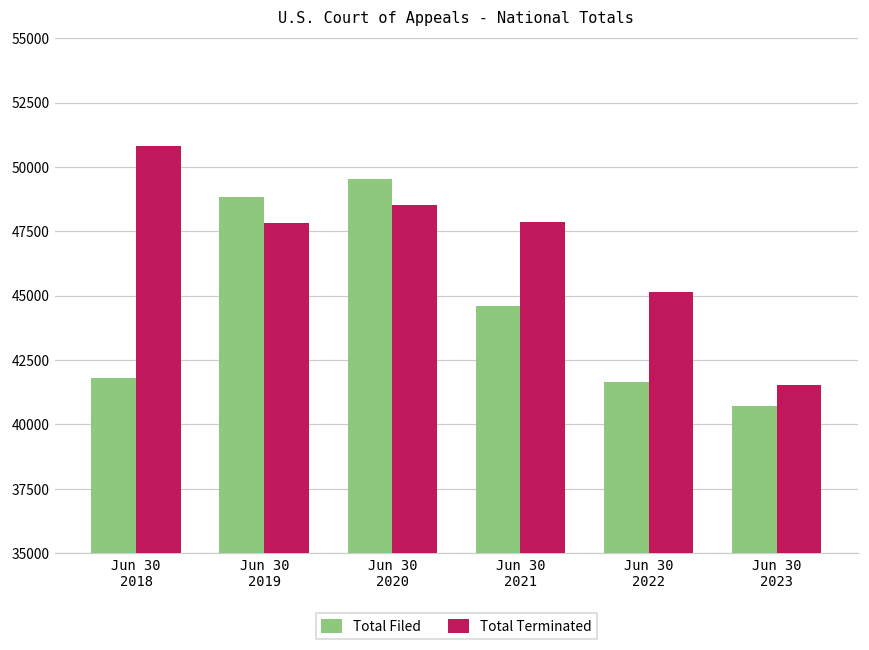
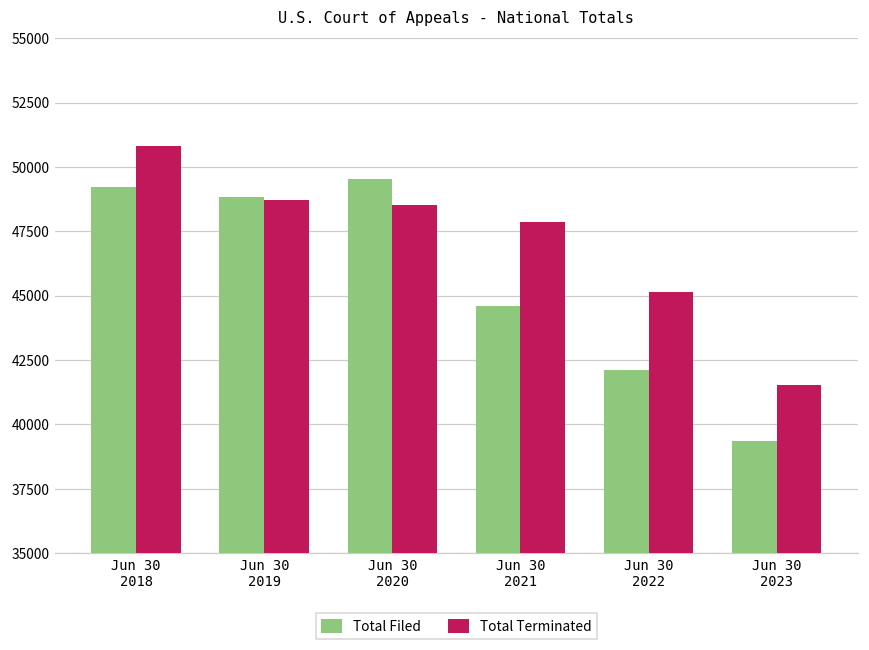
  {
    "Total Filed": {
-     "Jun 30 2018": 41800,
+     "Jun 30 2018": 49200,
      "Jun 30 2019": 48800,
      "Jun 30 2020": 49500,
      "Jun 30 2021": 44600,
-     "Jun 30 2022": 41700,
-     "Jun 30 2023": 40700
+     "Jun 30 2022": 42100,
+     "Jun 30 2023": 39400
    },
    "Total Terminated": {
      "Jun 30 2018": 50800,
-     "Jun 30 2019": 47800,
+     "Jun 30 2019": 48700,
      "Jun 30 2020": 48500,
      "Jun 30 2021": 47800,
      "Jun 30 2022": 45100,
      "Jun 30 2023": 41500
    }
  }
